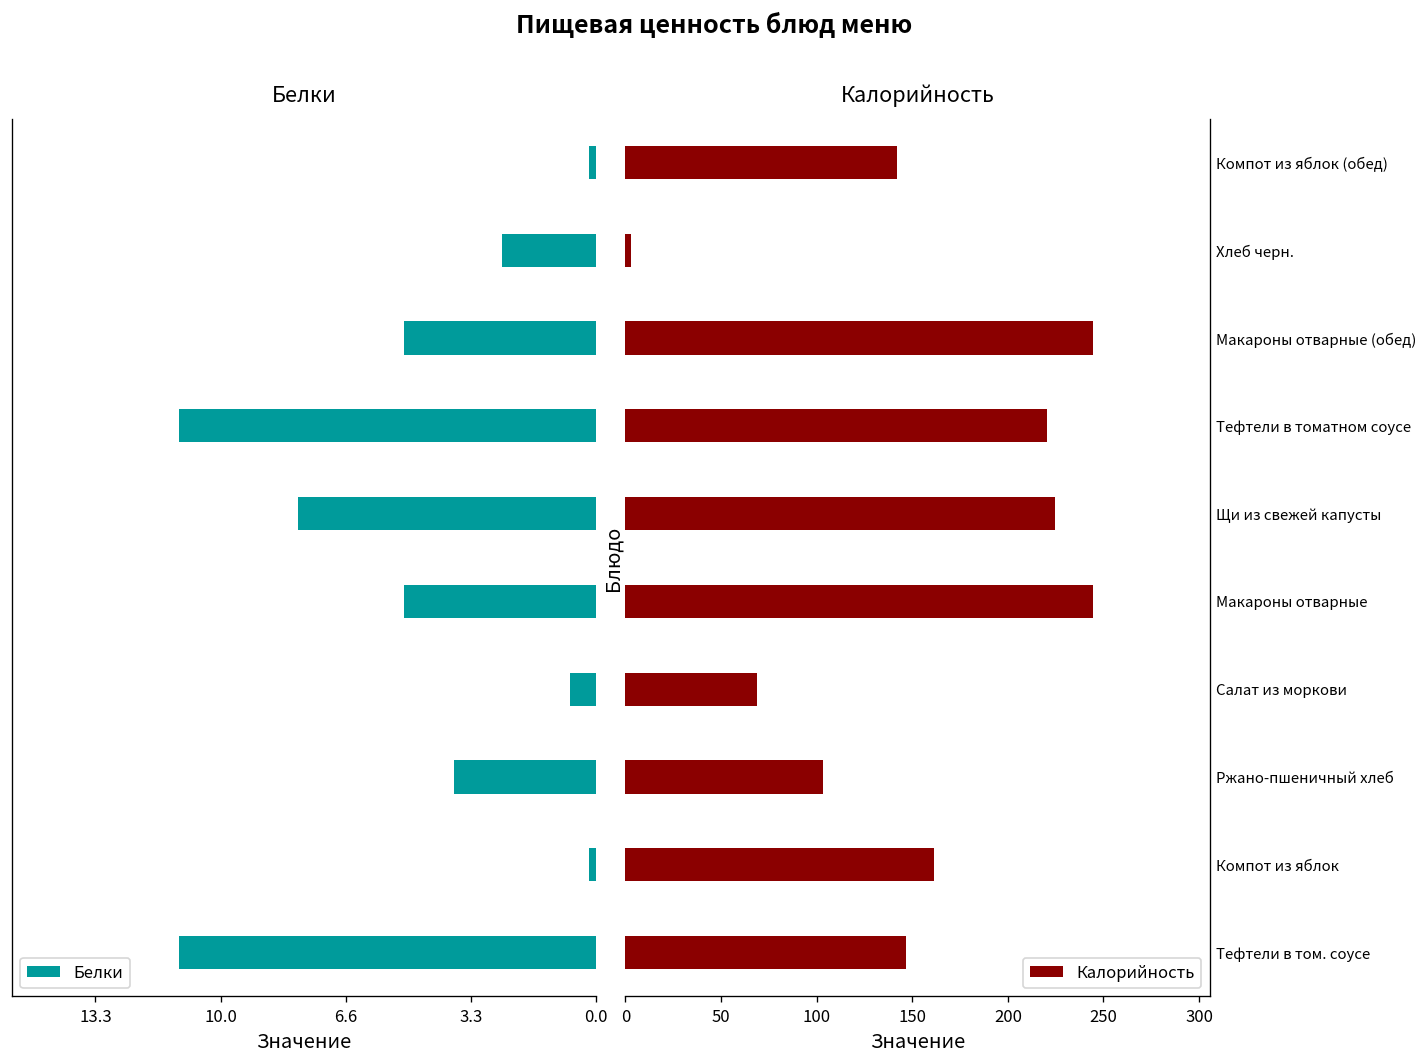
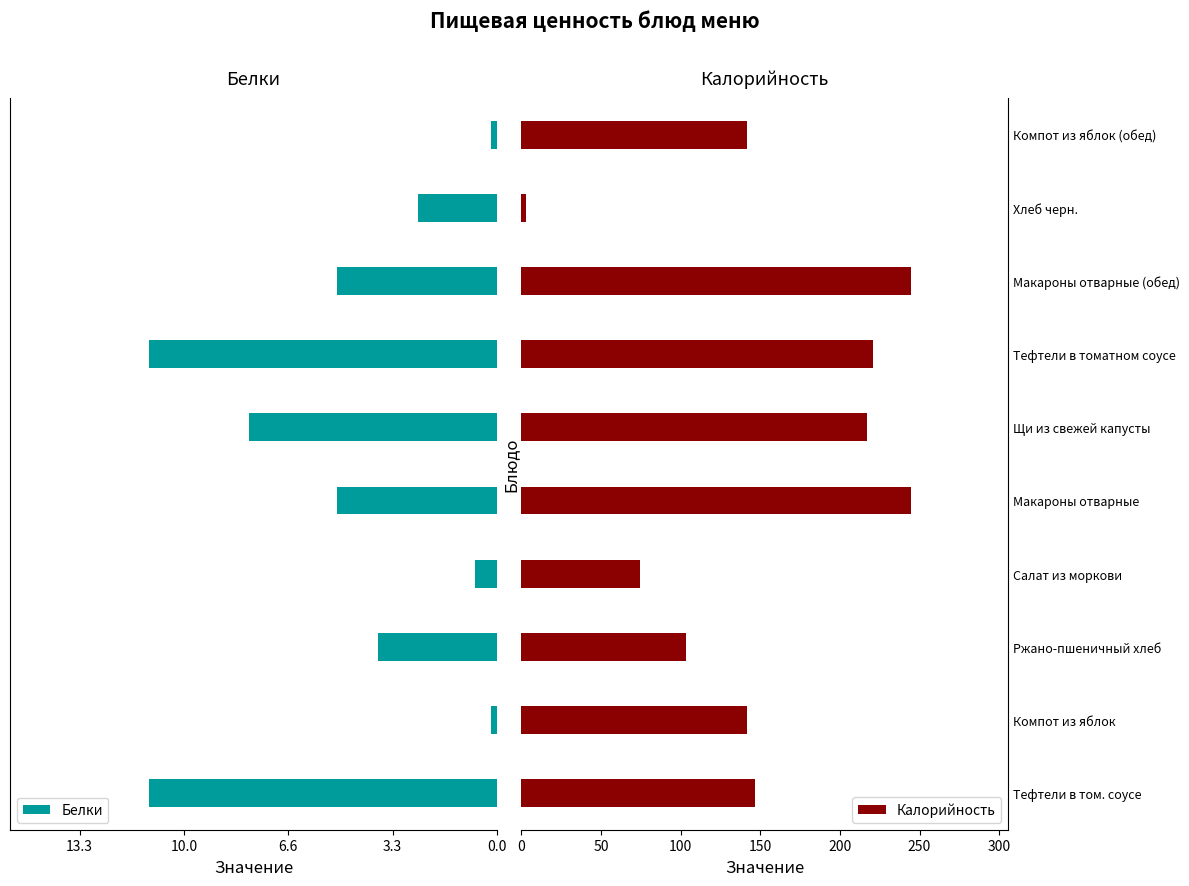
  {
    "Калорийность": {
      "Компот из яблок (обед)": 142,
      "Хлеб черн.": 3,
      "Макароны отварные (обед)": 245,
      "Тефтели в томатном соусе": 221,
-     "Щи из свежей капусты": 225,
+     "Щи из свежей капусты": 217,
      "Макароны отварные": 245,
-     "Салат из моркови": 69,
+     "Салат из моркови": 74,
      "Ржано-пшеничный хлеб": 103,
-     "Компот из яблок": 162,
+     "Компот из яблок": 142,
      "Тефтели в том. соусе": 147
    }
  }
